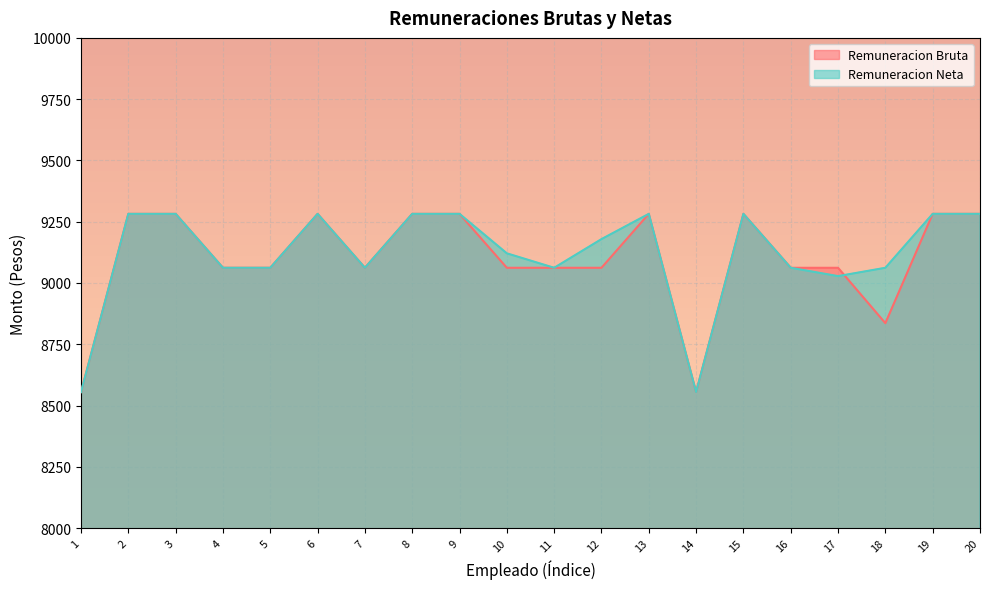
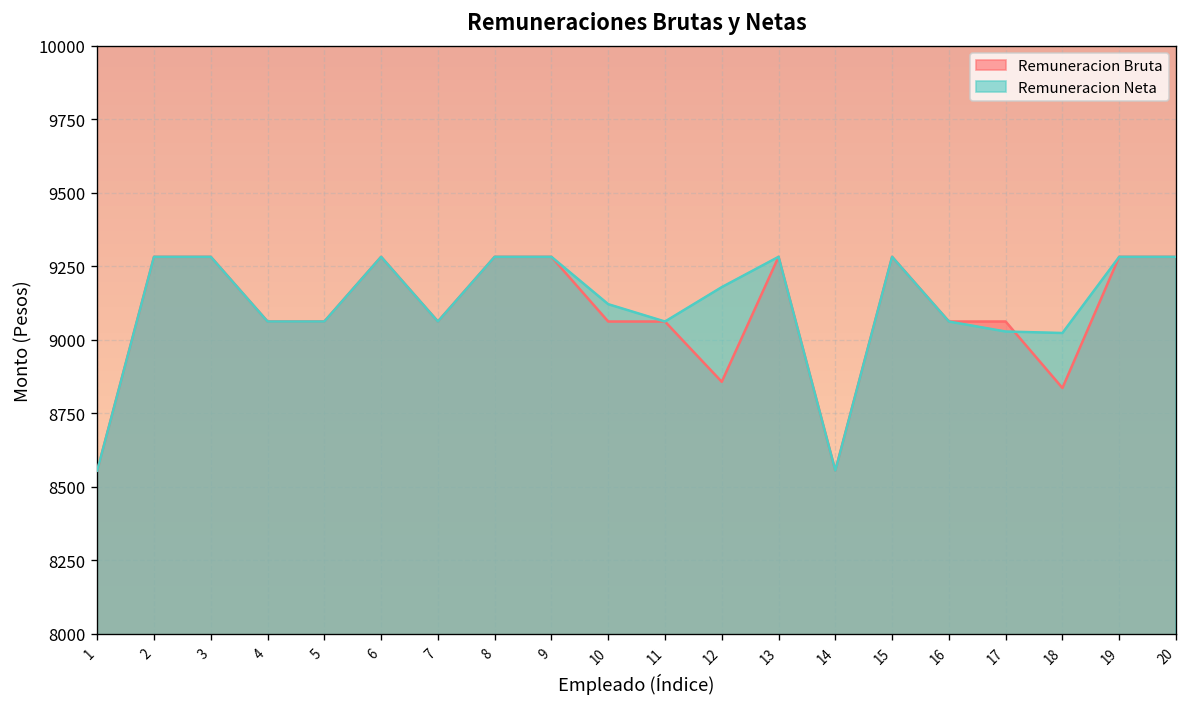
  {
    "Remuneracion Bruta": {
      "10": 9060,
-     "12": 9060,
+     "12": 8860,
      "17": 9060,
      "18": 8840
    },
    "Remuneracion Neta": {
      "10": 9120,
      "12": 9180,
      "17": 9030,
-     "18": 9060
+     "18": 9020
    }
  }
